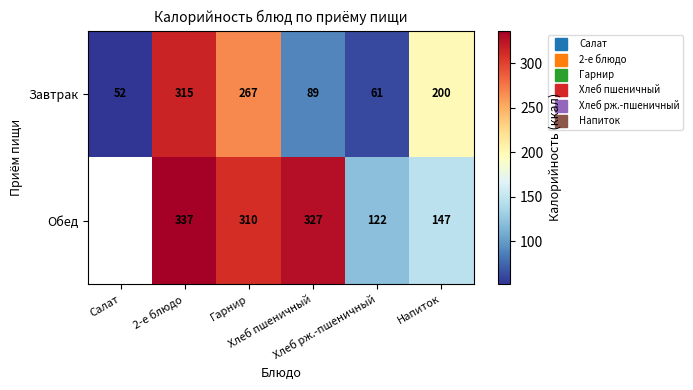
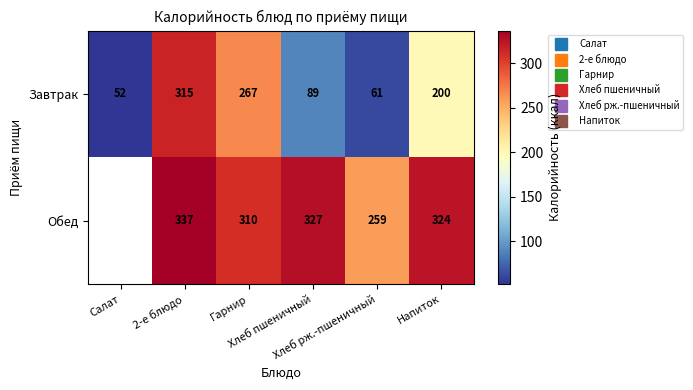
  {
    "Завтрак": {
      "Салат": 52,
      "2-е блюдо": 315,
      "Гарнир": 267,
      "Хлеб пшеничный": 89,
      "Хлеб рж.-пшеничный": 61,
      "Напиток": 200
    },
    "Обед": {
      "2-е блюдо": 337,
      "Гарнир": 310,
      "Хлеб пшеничный": 327,
-     "Хлеб рж.-пшеничный": 122,
-     "Напиток": 147
+     "Хлеб рж.-пшеничный": 259,
+     "Напиток": 324
    }
  }
